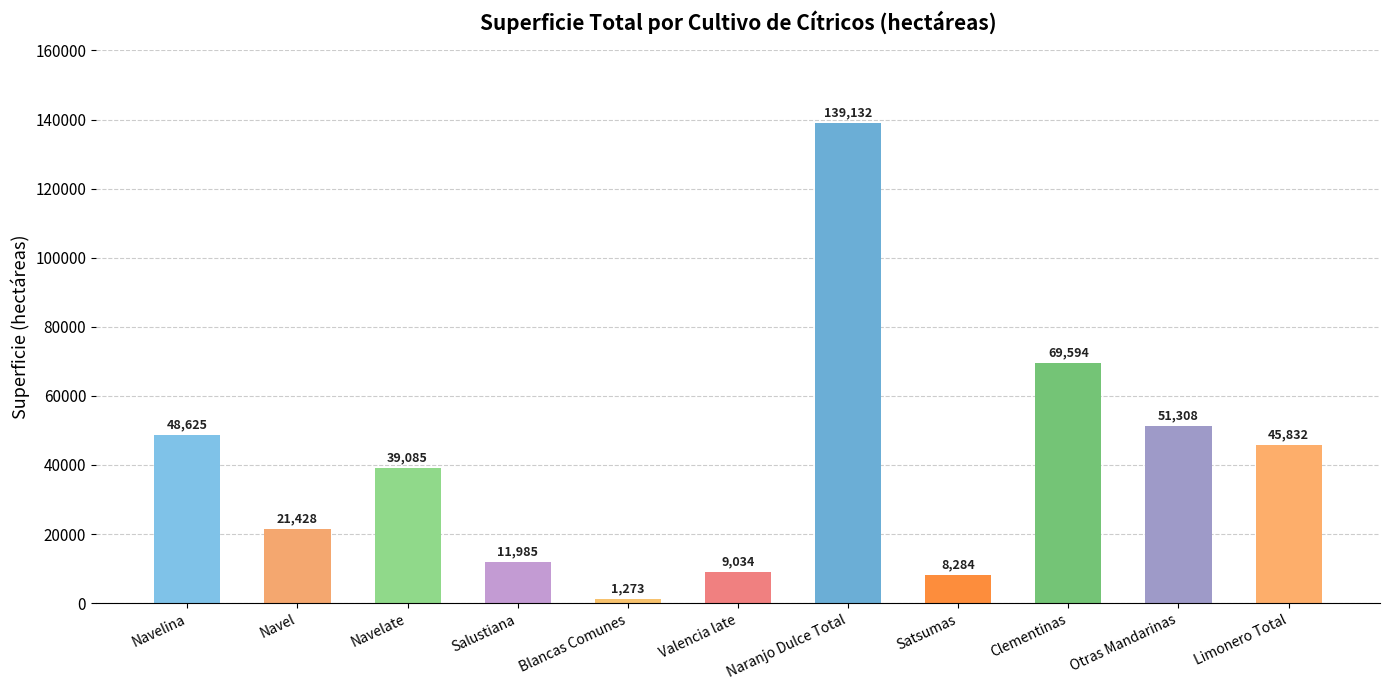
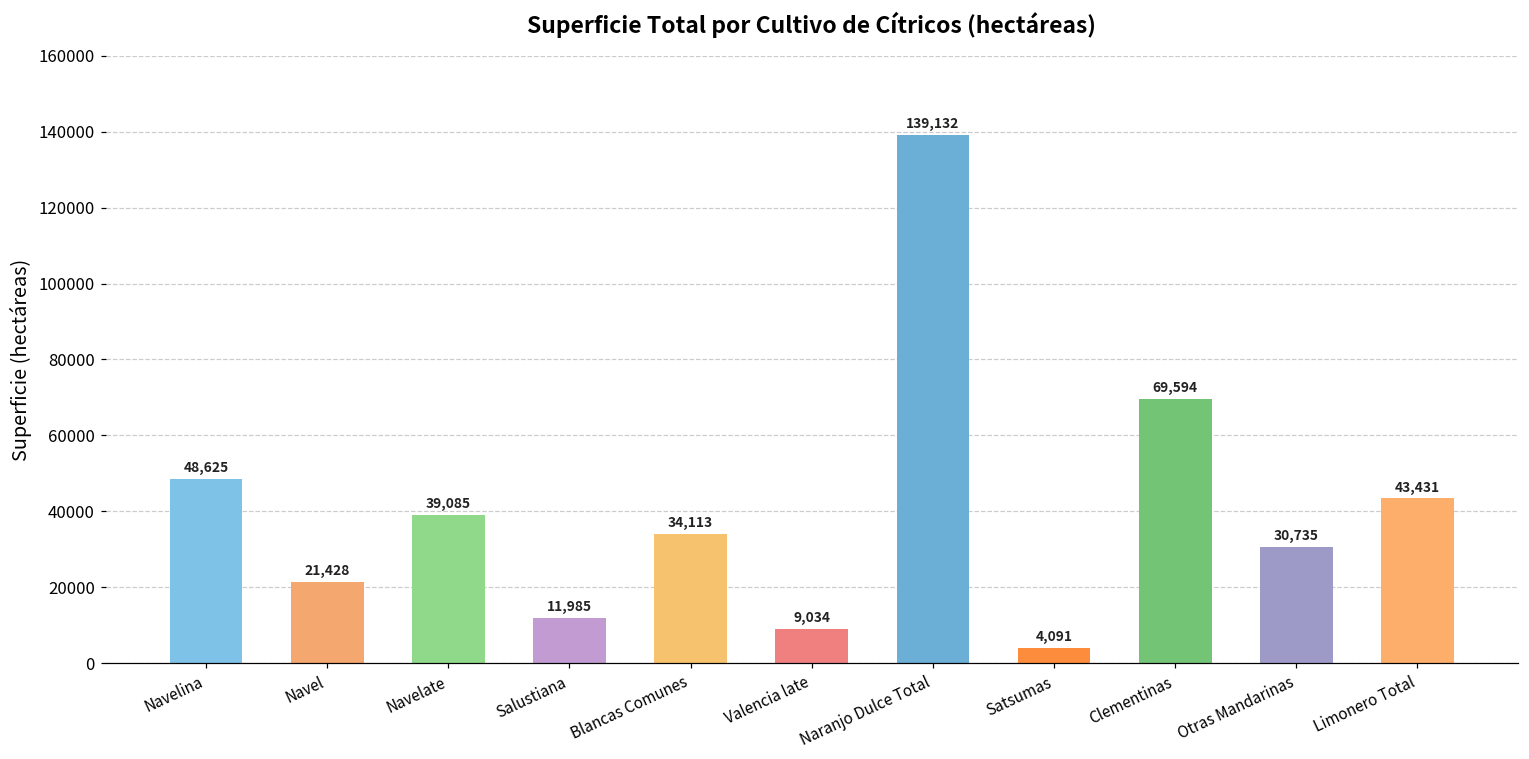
  {
    "Navelina": "48,625",
    "Navel": "21,428",
    "Navelate": "39,085",
    "Salustiana": "11,985",
-   "Blancas Comunes": "1,273",
+   "Blancas Comunes": "34,113",
    "Valencia late": "9,034",
    "Naranjo Dulce Total": "139,132",
-   "Satsumas": "8,284",
+   "Satsumas": "4,091",
    "Clementinas": "69,594",
-   "Otras Mandarinas": "51,308",
-   "Limonero Total": "45,832"
+   "Otras Mandarinas": "30,735",
+   "Limonero Total": "43,431"
  }
